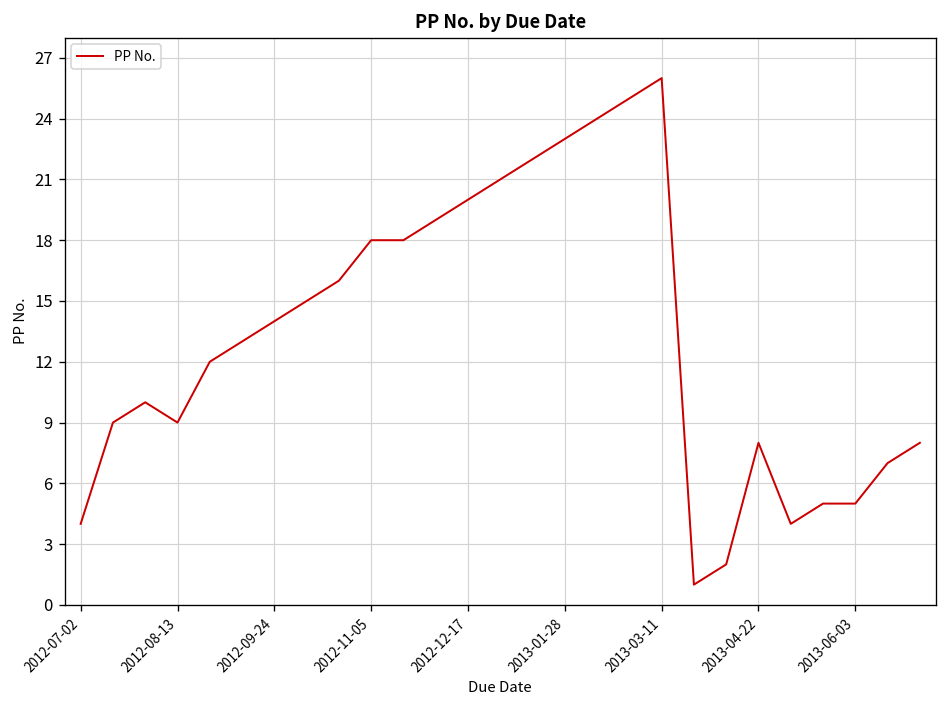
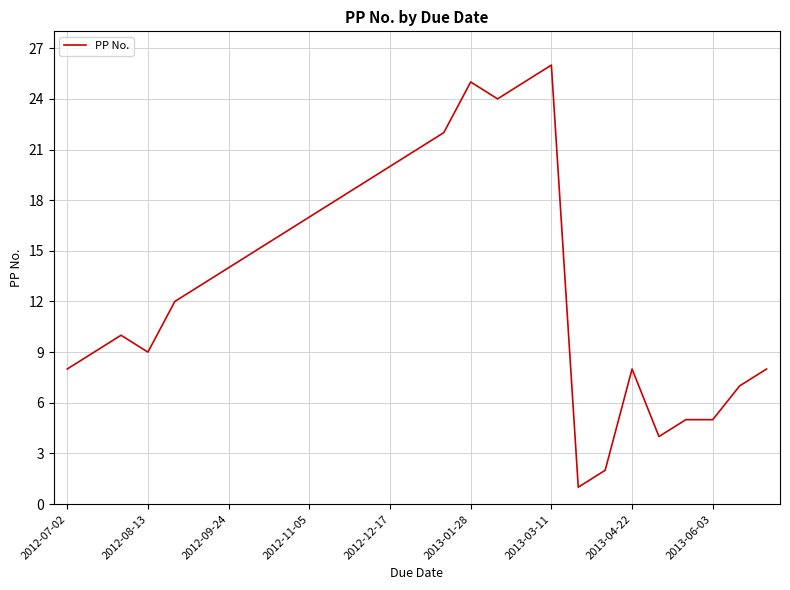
  {
-   "2012-07-02": 4,
+   "2012-07-02": 8,
    "2012-08-13": 9,
    "2012-09-24": 14,
-   "2012-11-05": 18,
+   "2012-11-05": 17,
    "2012-12-17": 20,
-   "2013-01-28": 23,
+   "2013-01-28": 25,
    "2013-03-11": 26,
    "2013-04-22": 8,
    "2013-06-03": 5
  }
